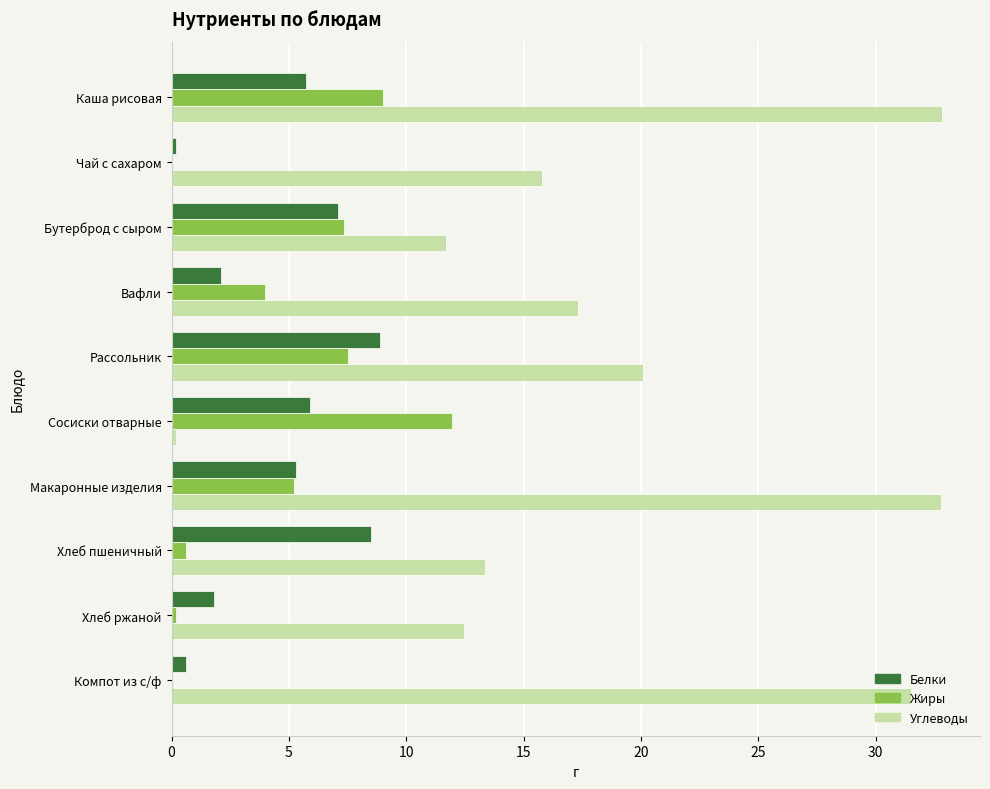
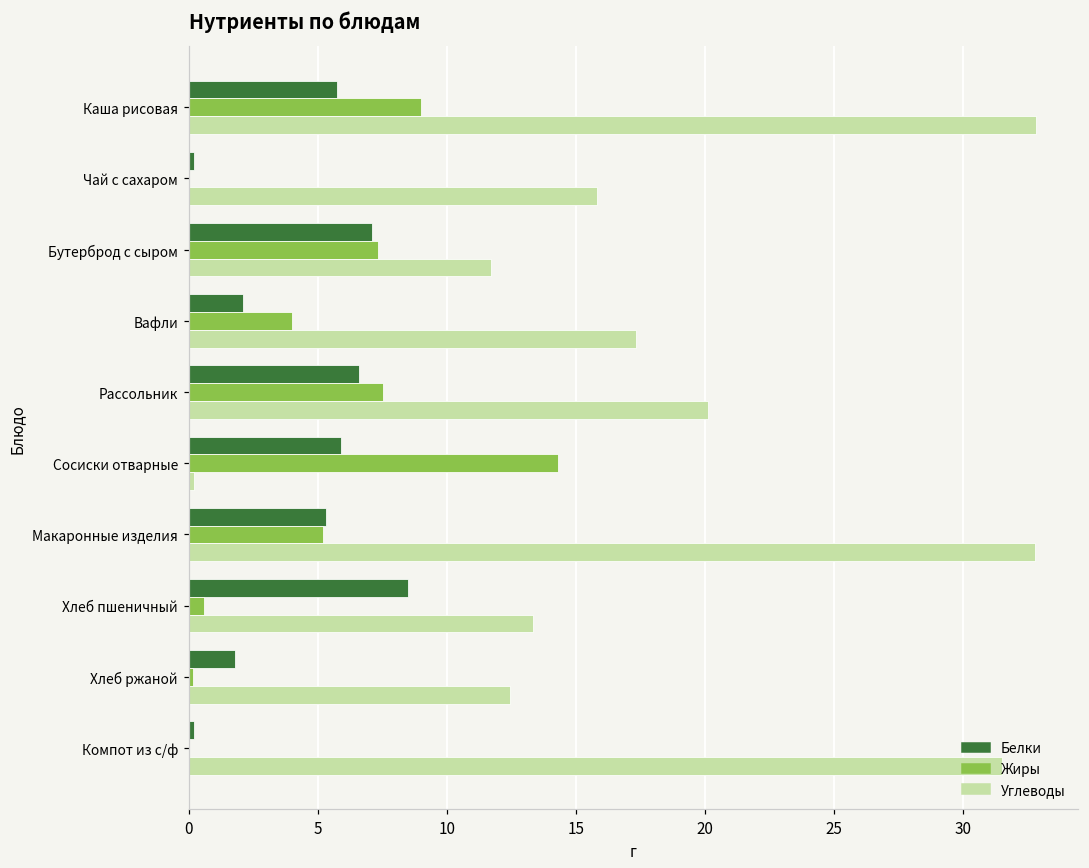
  {
    "Белки": {
      "Каша рисовая": 5.7,
      "Чай с сахаром": 0.2,
      "Бутерброд с сыром": 7.1,
      "Вафли": 2.1,
-     "Рассольник": 8.9,
+     "Рассольник": 6.6,
      "Сосиски отварные": 5.9,
      "Макаронные изделия": 5.3,
      "Хлеб пшеничный": 8.5,
      "Хлеб ржаной": 1.8,
-     "Компот из с/ф": 0.6
+     "Компот из с/ф": 0.2
    },
    "Жиры": {
      "Каша рисовая": 9.0,
      "Чай с сахаром": 0.0,
      "Бутерброд с сыром": 7.4,
      "Вафли": 4.0,
      "Рассольник": 7.5,
-     "Сосиски отварные": 12.0,
+     "Сосиски отварные": 14.3,
      "Макаронные изделия": 5.2,
      "Хлеб пшеничный": 0.6,
      "Хлеб ржаной": 0.2,
      "Компот из с/ф": 0.0
    },
    "Углеводы": {
      "Каша рисовая": 32.8,
      "Чай с сахаром": 15.8,
      "Бутерброд с сыром": 11.7,
      "Вафли": 17.3,
      "Рассольник": 20.1,
      "Сосиски отварные": 0.2,
      "Макаронные изделия": 32.8,
      "Хлеб пшеничный": 13.4,
      "Хлеб ржаной": 12.5,
      "Компот из с/ф": 31.5
    }
  }
